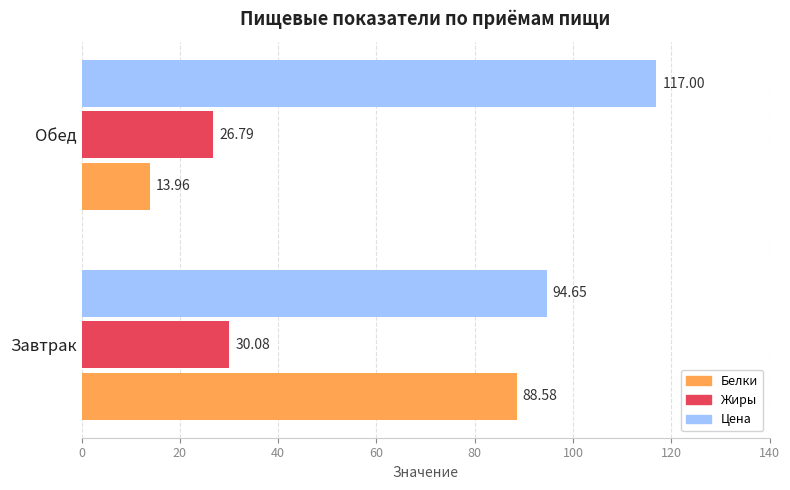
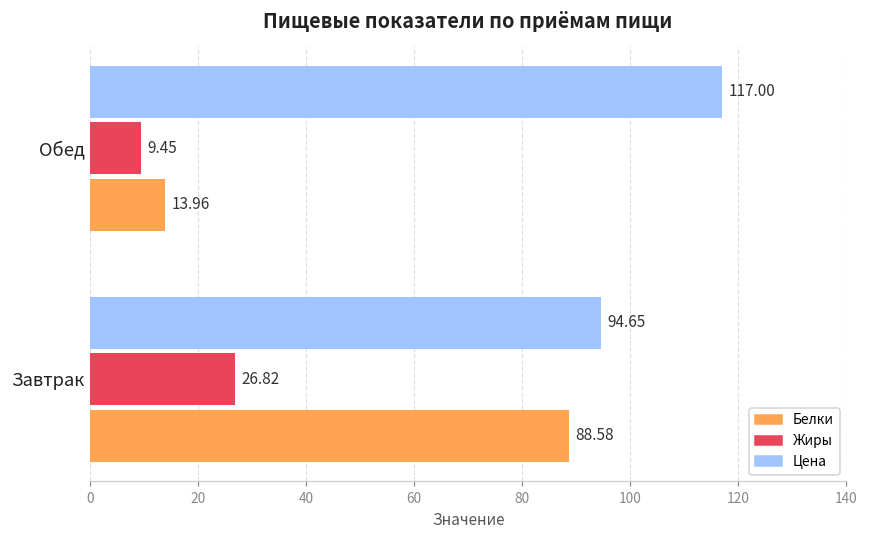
  {
    "Белки": {
      "Обед": 13.96,
      "Завтрак": 88.58
    },
    "Жиры": {
-     "Обед": 26.79,
-     "Завтрак": 30.08
+     "Обед": 9.45,
+     "Завтрак": 26.82
    },
    "Цена": {
      "Обед": 117.00,
      "Завтрак": 94.65
    }
  }
